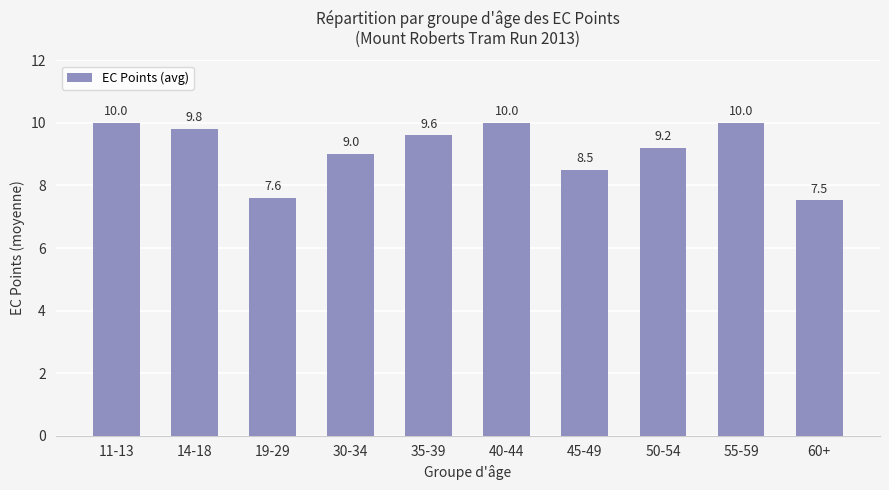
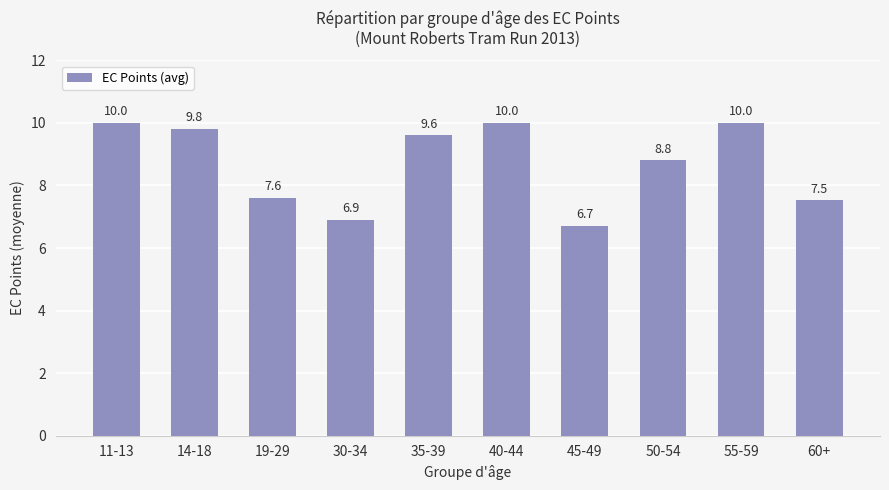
  {
    "11-13": 10.0,
    "14-18": 9.8,
    "19-29": 7.6,
-   "30-34": 9.0,
+   "30-34": 6.9,
    "35-39": 9.6,
    "40-44": 10.0,
-   "45-49": 8.5,
-   "50-54": 9.2,
+   "45-49": 6.7,
+   "50-54": 8.8,
    "55-59": 10.0,
    "60+": 7.5
  }
